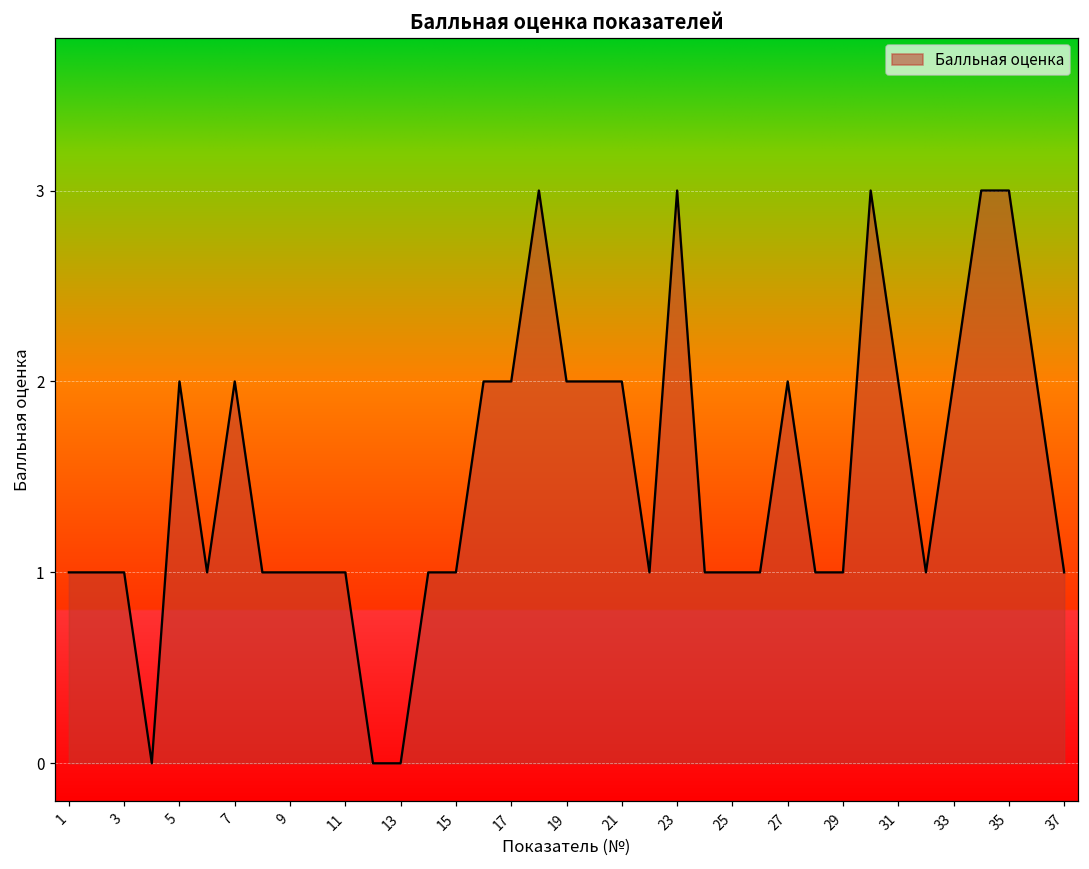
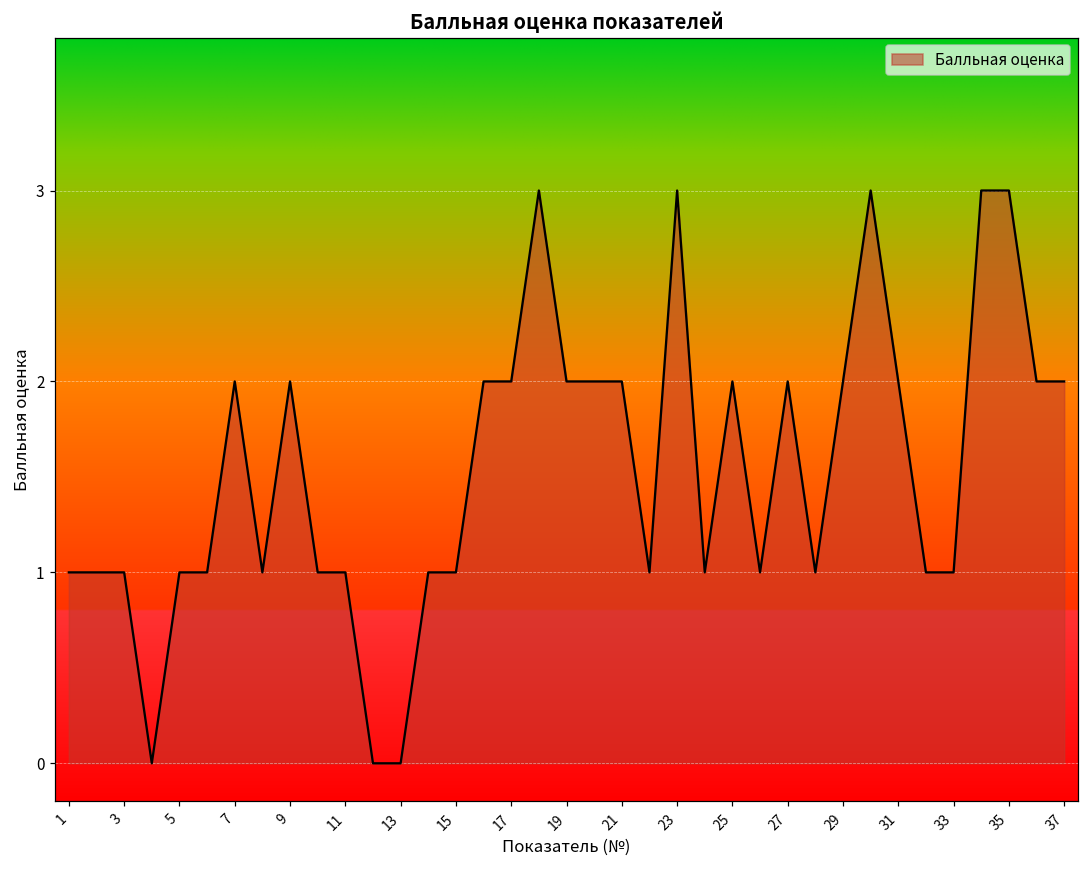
  {
    "1": 1,
    "3": 1,
-   "5": 2,
+   "5": 1,
    "7": 2,
-   "9": 1,
+   "9": 2,
    "11": 1,
    "13": 0,
    "15": 1,
    "17": 2,
    "19": 2,
    "21": 2,
    "23": 3,
-   "25": 1,
+   "25": 2,
    "27": 2,
-   "29": 1,
+   "29": 2,
    "31": 2,
-   "33": 2,
+   "33": 1,
    "35": 3,
-   "37": 1
+   "37": 2
  }
